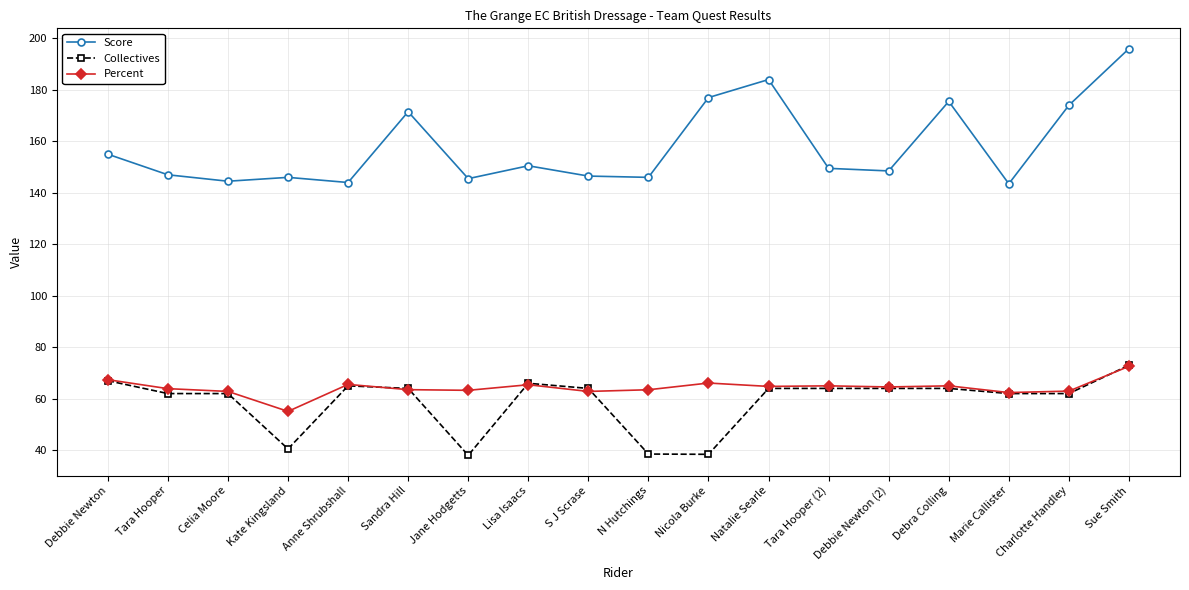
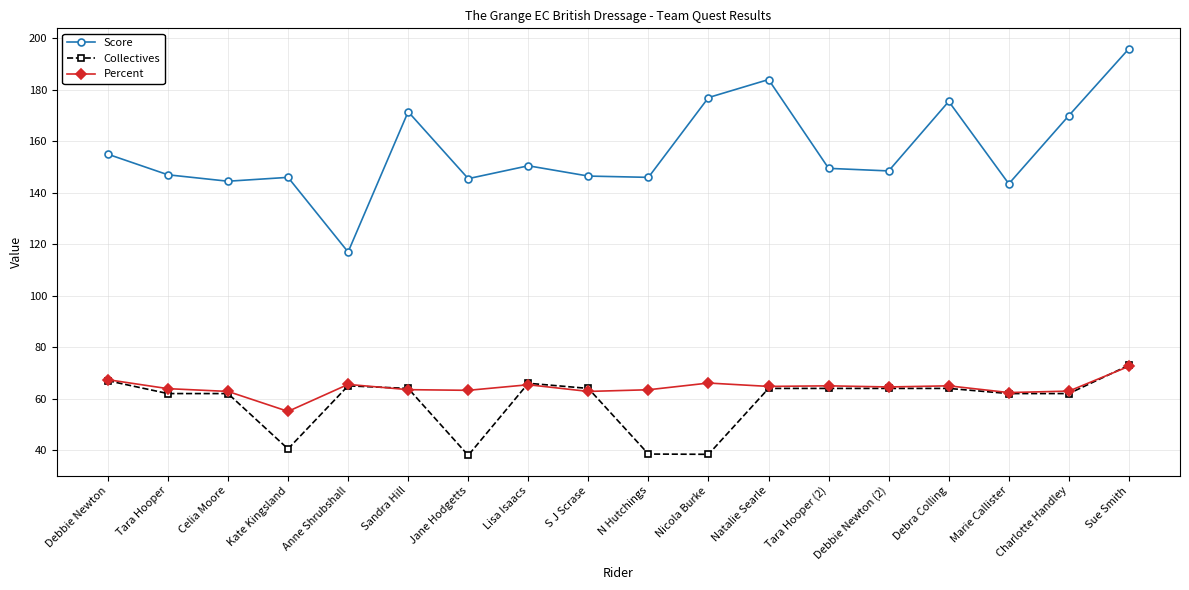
  {
    "Score": {
      "Debbie Newton": 155,
      "Tara Hooper": 147,
      "Celia Moore": 145,
      "Kate Kingsland": 146,
-     "Anne Shrubshall": 144,
+     "Anne Shrubshall": 117,
      "Sandra Hill": 172,
      "Jane Hodgetts": 146,
      "Lisa Isaacs": 151,
      "S J Scrase": 147,
      "N Hutchings": 146,
      "Nicola Burke": 177,
      "Natalie Searle": 184,
      "Tara Hooper (2)": 150,
      "Debbie Newton (2)": 149,
      "Debra Colling": 176,
      "Marie Callister": 144,
-     "Charlotte Handley": 174,
+     "Charlotte Handley": 170,
      "Sue Smith": 196
    },
    "Collectives": {
      "Tara Hooper": 62,
      "Kate Kingsland": 41,
      "Jane Hodgetts": 38,
      "S J Scrase": 64,
      "N Hutchings": 39,
      "Nicola Burke": 38,
      "Tara Hooper (2)": 64,
      "Debra Colling": 64
    },
    "Percent": {
      "Tara Hooper": 64,
      "Kate Kingsland": 55,
      "Jane Hodgetts": 63,
      "S J Scrase": 63,
      "N Hutchings": 63,
      "Nicola Burke": 66,
      "Tara Hooper (2)": 65,
      "Debra Colling": 65
    }
  }
